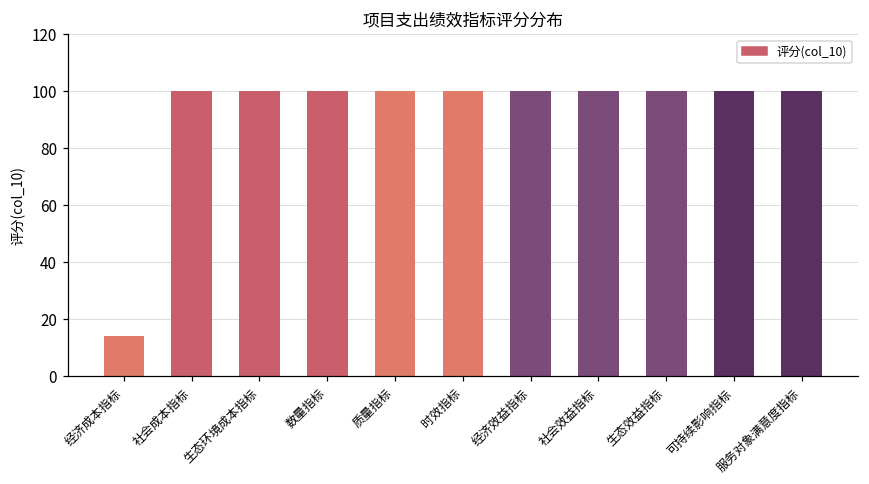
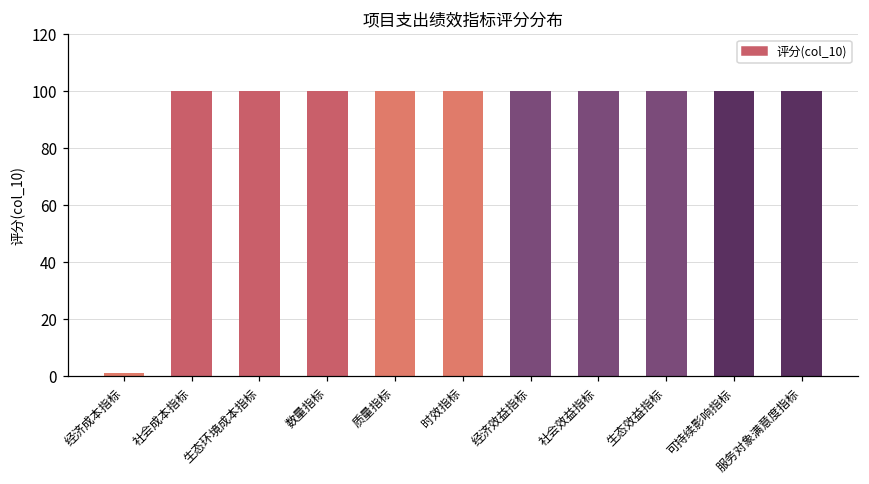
  {
-   "经济成本指标": 14,
+   "经济成本指标": 1,
    "社会成本指标": 100,
    "生态环境成本指标": 100,
    "数量指标": 100,
    "质量指标": 100,
    "时效指标": 100,
    "经济效益指标": 100,
    "社会效益指标": 100,
    "生态效益指标": 100,
    "可持续影响指标": 100,
    "服务对象满意度指标": 100
  }
